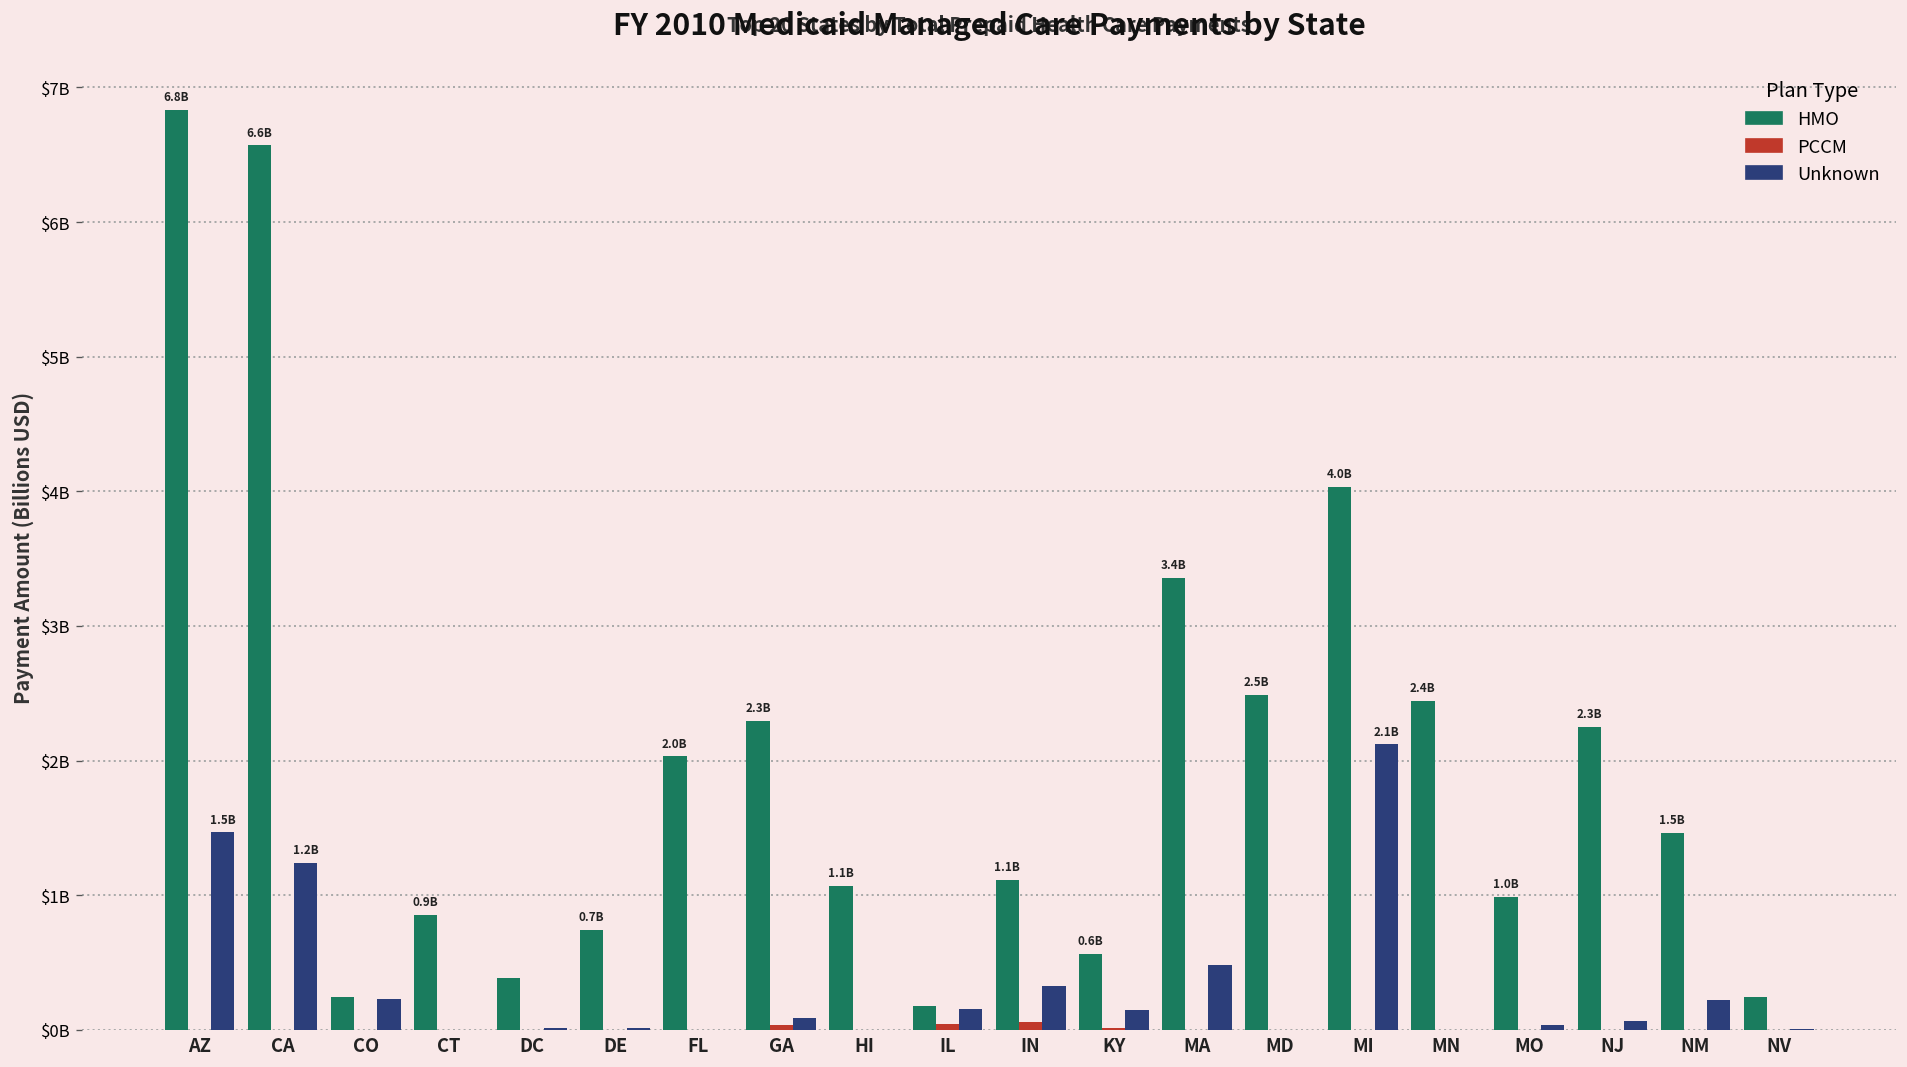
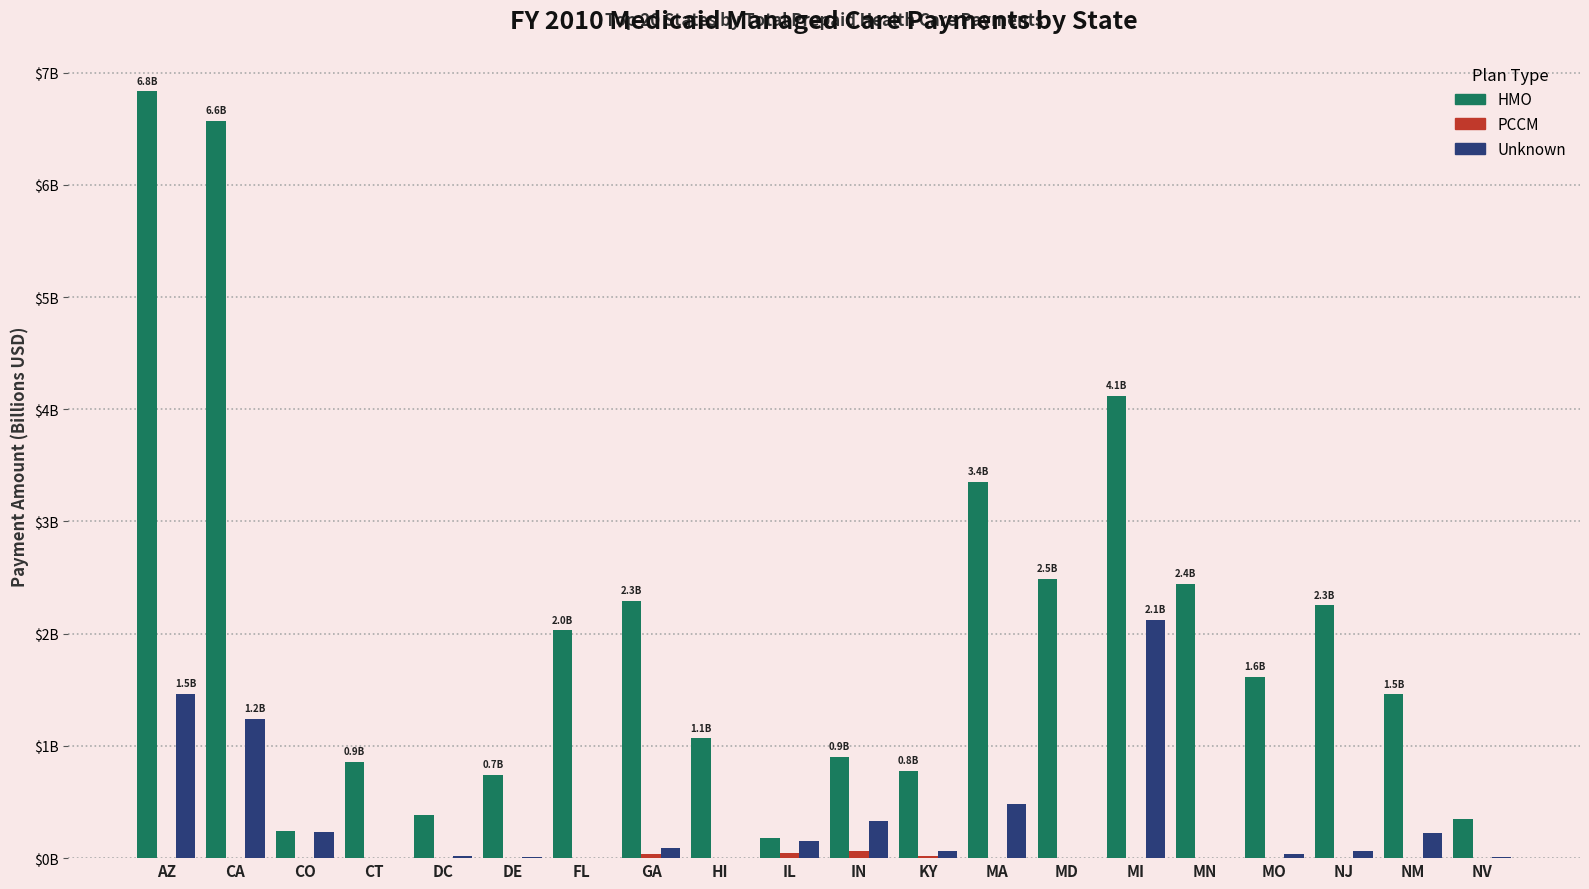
  {
    "HMO": {
      "AZ": "6.8B",
      "CA": "6.6B",
      "CT": "0.9B",
      "DE": "0.7B",
      "FL": "2.0B",
      "GA": "2.3B",
      "HI": "1.1B",
-     "IN": "1.1B",
-     "KY": "0.6B",
+     "IN": "0.9B",
+     "KY": "0.8B",
      "MA": "3.4B",
      "MD": "2.5B",
-     "MI": "4.0B",
+     "MI": "4.1B",
      "MN": "2.4B",
-     "MO": "1.0B",
+     "MO": "1.6B",
      "NJ": "2.3B",
      "NM": "1.5B",
-     "NV": "$240000000"
+     "NV": "$350000000"
    },
    "PCCM": {
      "AZ": "$0",
      "CA": "$0",
      "CO": "$0",
      "CT": "$0",
      "DC": "$0",
      "DE": "$0",
      "FL": "$0",
      "GA": "$40000000",
      "HI": "$0",
      "IL": "$50000000",
      "IN": "$60000000",
      "MA": "$0",
      "MD": "$0",
      "MN": "$0",
      "MO": "$0",
      "NJ": "$0",
      "NM": "$0",
      "NV": "$0"
    },
    "Unknown": {
      "CO": "$230000000",
      "CT": "$0",
      "GA": "$90000000",
      "IL": "$160000000",
      "IN": "$330000000",
-     "KY": "$150000000",
+     "KY": "$60000000",
      "MA": "$480000000",
      "MN": "$0",
      "MO": "$30000000",
      "NJ": "$60000000",
      "NM": "$220000000"
    }
  }
